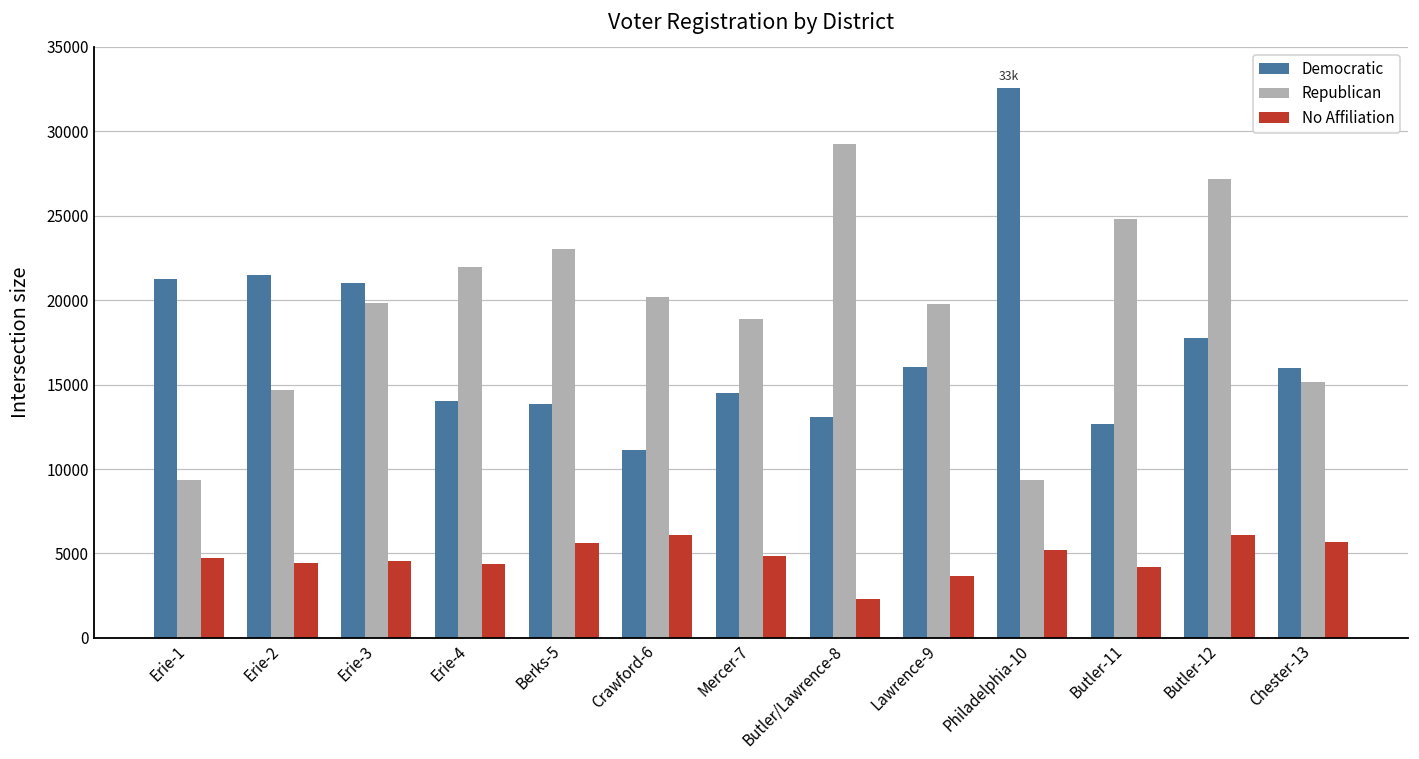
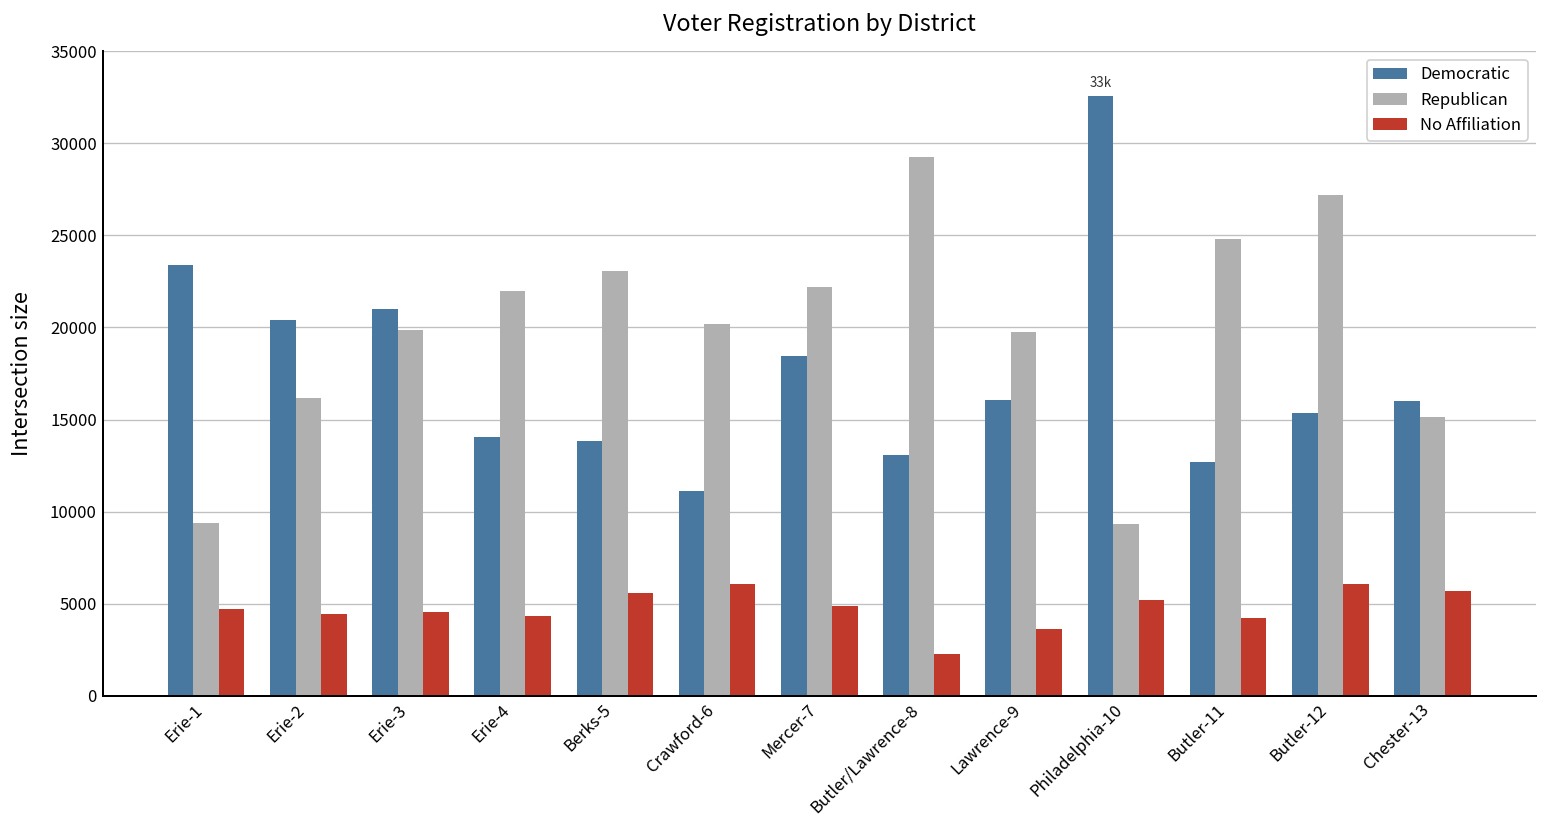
  {
    "Democratic": {
-     "Erie-1": 21300,
-     "Erie-2": 21500,
+     "Erie-1": 23400,
+     "Erie-2": 20400,
      "Erie-3": 21000,
      "Erie-4": 14000,
      "Berks-5": 13800,
      "Crawford-6": 11100,
-     "Mercer-7": 14500,
+     "Mercer-7": 18500,
      "Butler/Lawrence-8": 13100,
      "Lawrence-9": 16100,
      "Butler-11": 12700,
-     "Butler-12": 17700,
+     "Butler-12": 15300,
      "Chester-13": 16000
    },
    "Republican": {
      "Erie-1": 9400,
-     "Erie-2": 14700,
+     "Erie-2": 16200,
      "Erie-3": 19800,
      "Erie-4": 22000,
      "Berks-5": 23100,
      "Crawford-6": 20200,
-     "Mercer-7": 18900,
+     "Mercer-7": 22200,
      "Butler/Lawrence-8": 29200,
      "Lawrence-9": 19800,
      "Philadelphia-10": 9300,
      "Butler-11": 24800,
      "Butler-12": 27200,
      "Chester-13": 15100
    },
    "No Affiliation": {
      "Erie-1": 4700,
      "Erie-2": 4400,
      "Erie-3": 4500,
      "Erie-4": 4400,
      "Berks-5": 5600,
      "Crawford-6": 6100,
      "Mercer-7": 4900,
      "Butler/Lawrence-8": 2300,
      "Lawrence-9": 3600,
      "Philadelphia-10": 5200,
      "Butler-11": 4200,
      "Butler-12": 6100,
      "Chester-13": 5700
    }
  }
